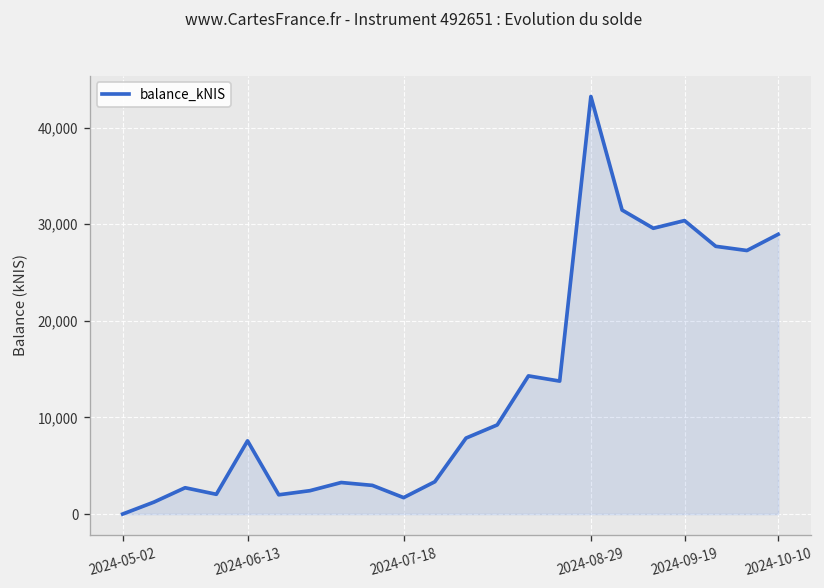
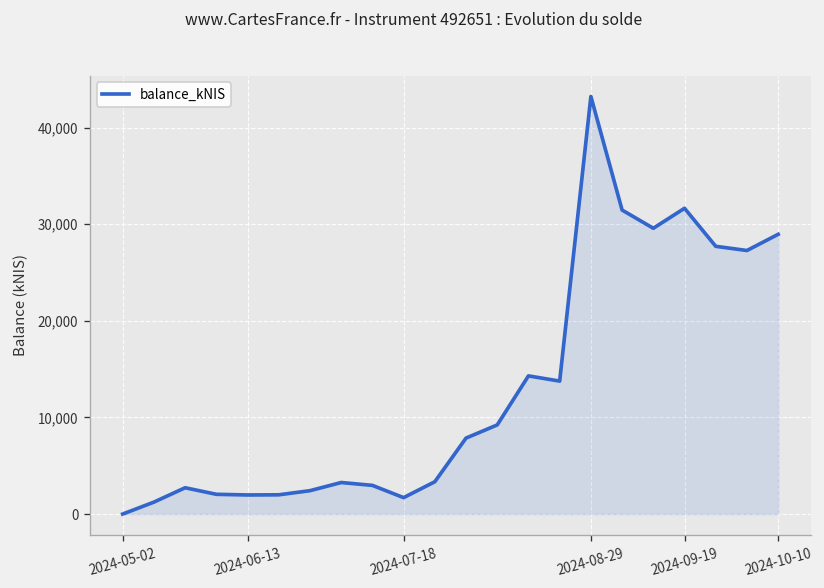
  {
    "2024-05-02": "0",
-   "2024-06-13": "8,000",
+   "2024-06-13": "2,000",
    "2024-07-18": "2,000",
    "2024-08-29": "43,000",
-   "2024-09-19": "30,000",
+   "2024-09-19": "32,000",
    "2024-10-10": "29,000"
  }
